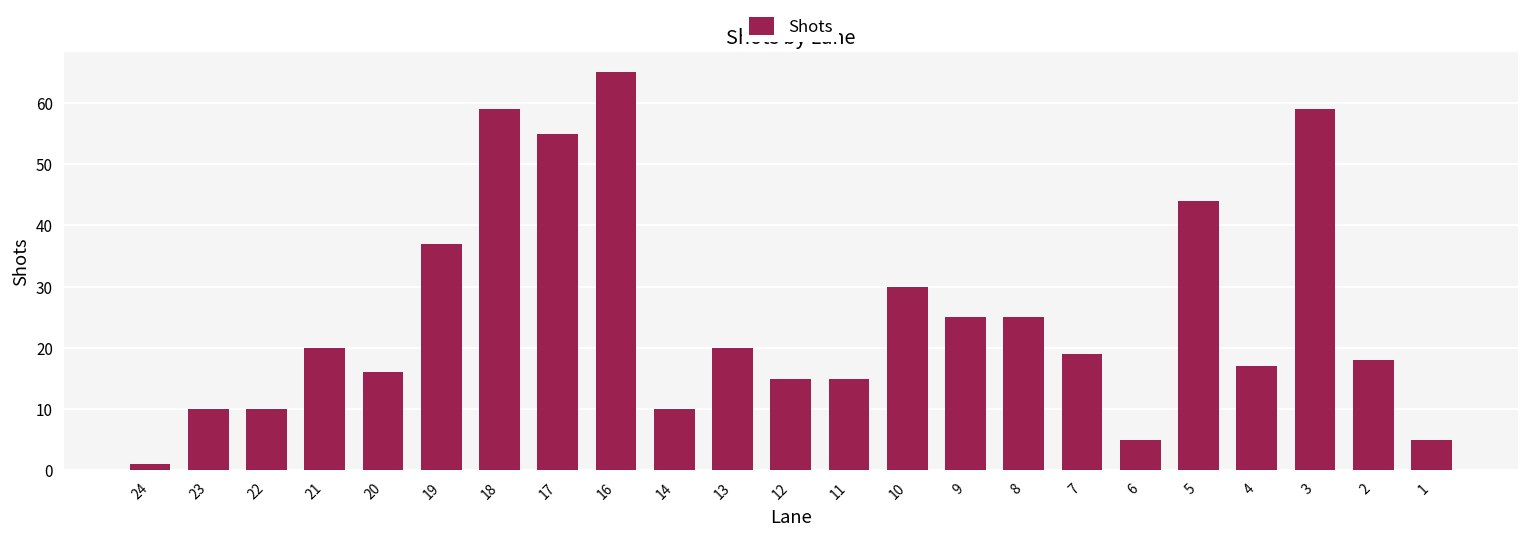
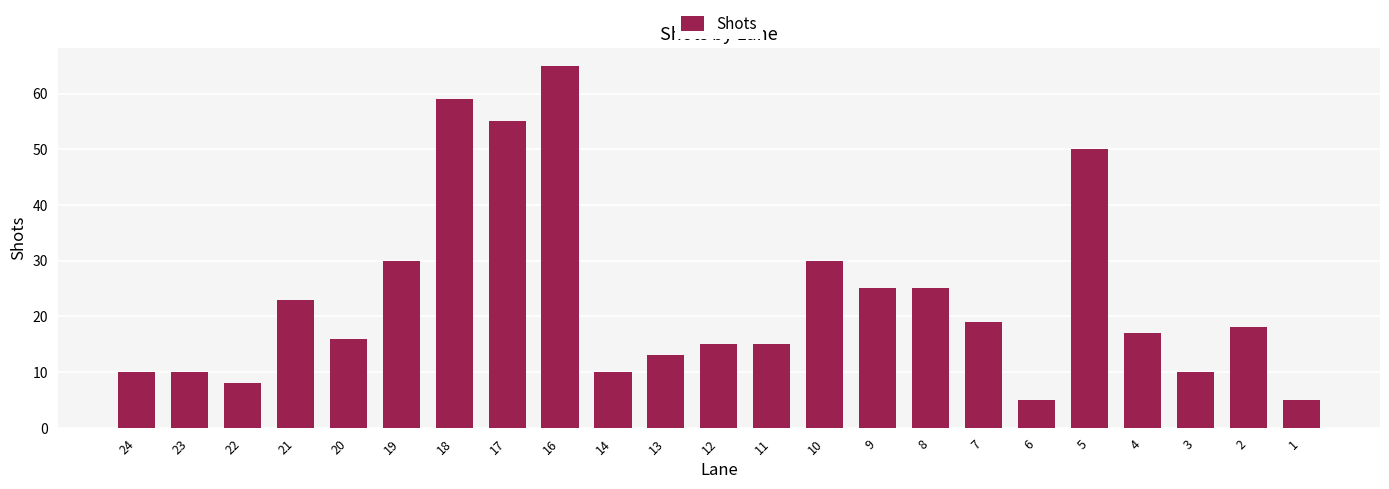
  {
-   "24": 1,
+   "24": 10,
    "23": 10,
-   "22": 10,
-   "21": 20,
+   "22": 8,
+   "21": 23,
    "20": 16,
-   "19": 37,
+   "19": 30,
    "18": 59,
    "17": 55,
    "16": 65,
    "14": 10,
-   "13": 20,
+   "13": 13,
    "12": 15,
    "11": 15,
    "10": 30,
    "9": 25,
    "8": 25,
    "7": 19,
    "6": 5,
-   "5": 44,
+   "5": 50,
    "4": 17,
-   "3": 59,
+   "3": 10,
    "2": 18,
    "1": 5
  }
